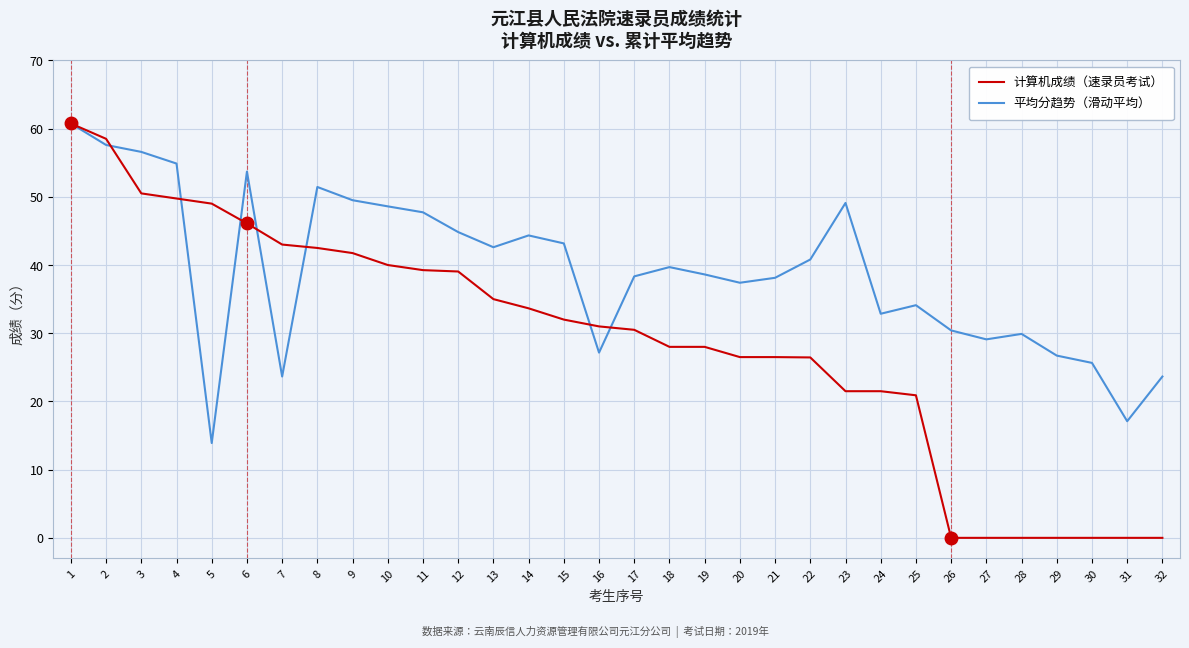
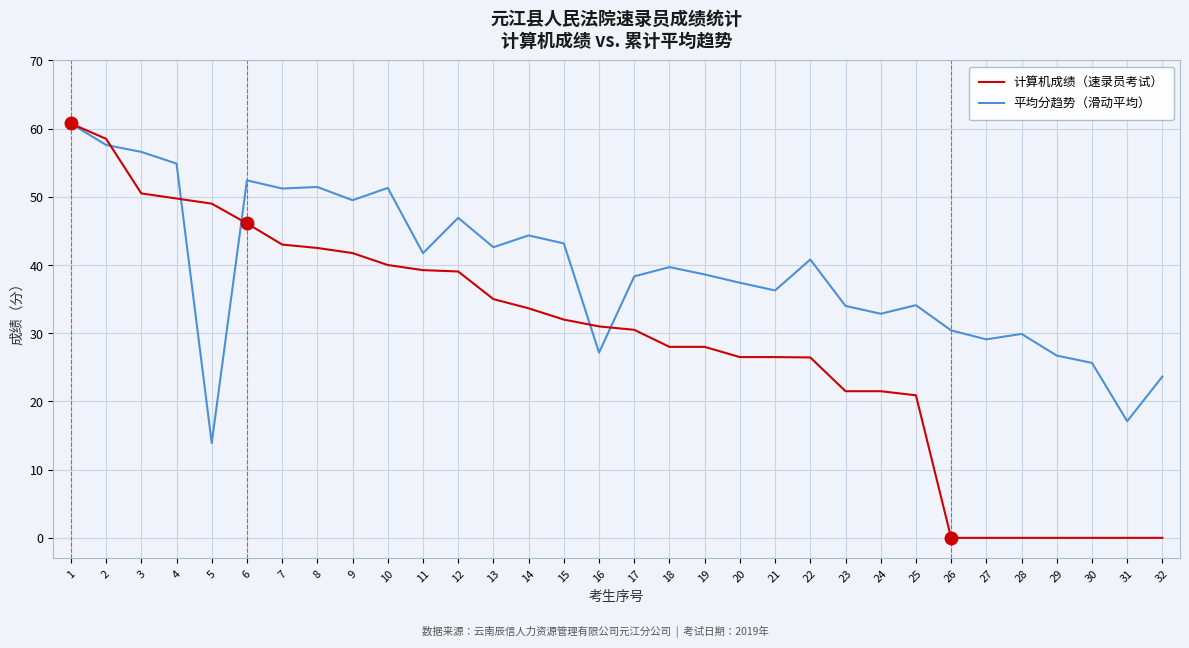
  {
    "平均分趋势（滑动平均）": {
      "2": 58,
      "3": 57,
      "4": 55,
      "5": 14,
-     "6": 54,
-     "7": 24,
+     "6": 52,
+     "7": 51,
      "8": 51,
      "9": 50,
-     "10": 49,
-     "11": 48,
-     "12": 45,
+     "10": 51,
+     "11": 42,
+     "12": 47,
      "13": 43,
      "14": 44,
      "15": 43,
      "16": 27,
      "17": 38,
      "18": 40,
      "19": 39,
      "20": 37,
-     "21": 38,
+     "21": 36,
      "22": 41,
-     "23": 49,
+     "23": 34,
      "24": 33,
      "25": 34,
      "26": 30,
      "27": 29,
      "28": 30,
      "29": 27,
      "30": 26,
      "31": 17,
      "32": 24
    }
  }
